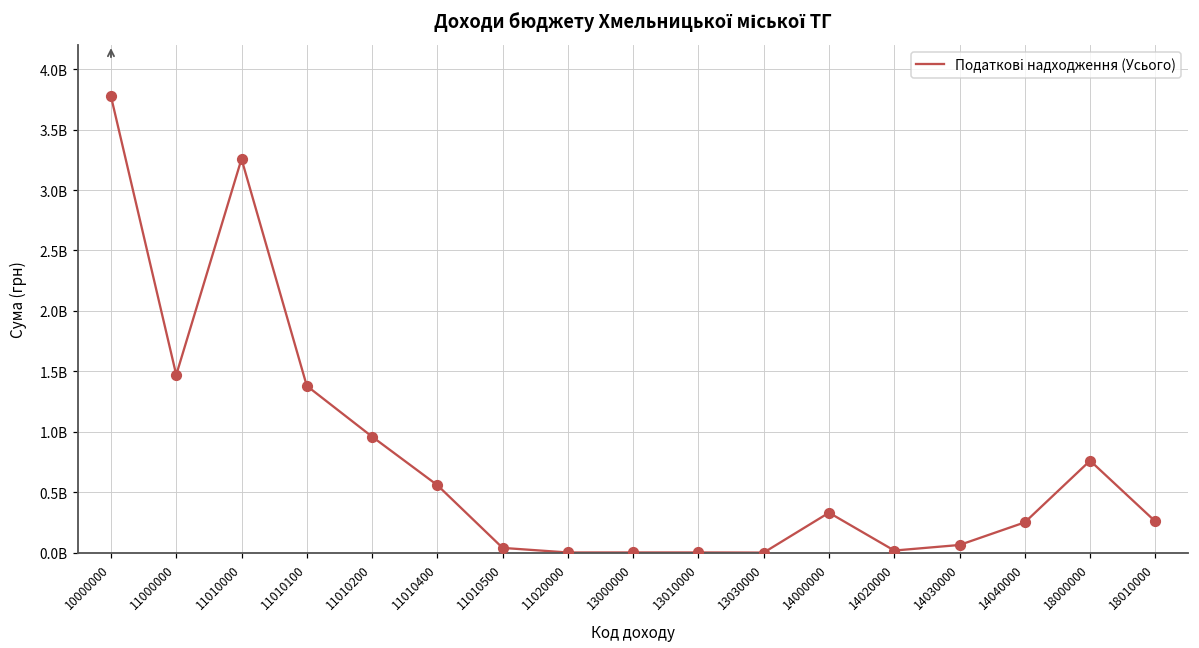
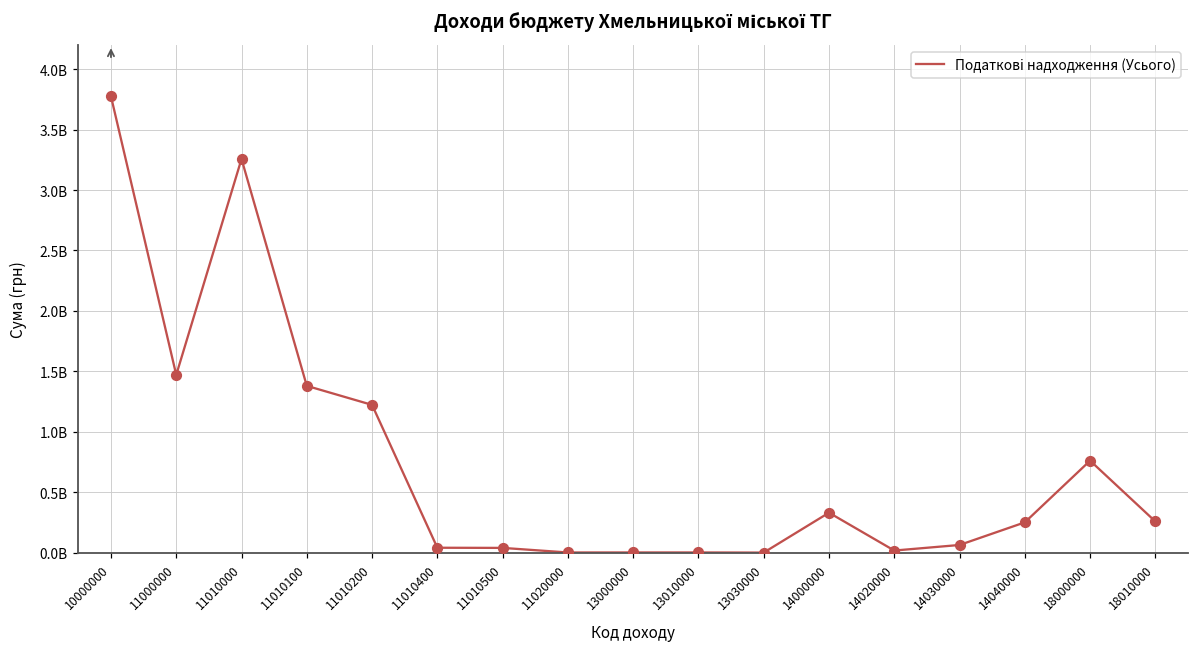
  {
    "10000000": 3780000000,
    "11000000": 1470000000,
    "11010000": 3260000000,
    "11010100": 1380000000,
-   "11010200": 960000000,
-   "11010400": 560000000,
+   "11010200": 1220000000,
+   "11010400": 40000000,
    "11010500": 40000000,
    "11020000": 0,
    "13000000": 0,
    "13010000": 0,
    "13030000": 0,
    "14000000": 330000000,
    "14020000": 20000000,
    "14030000": 60000000,
    "14040000": 250000000,
    "18000000": 760000000,
    "18010000": 260000000
  }
